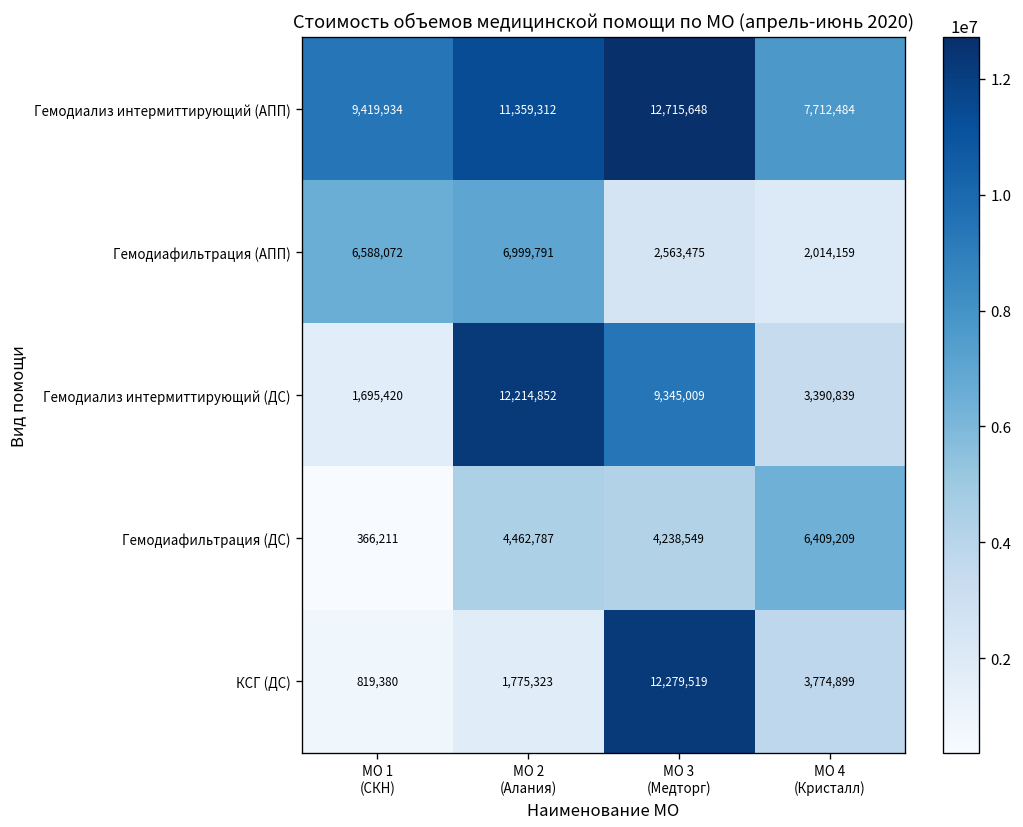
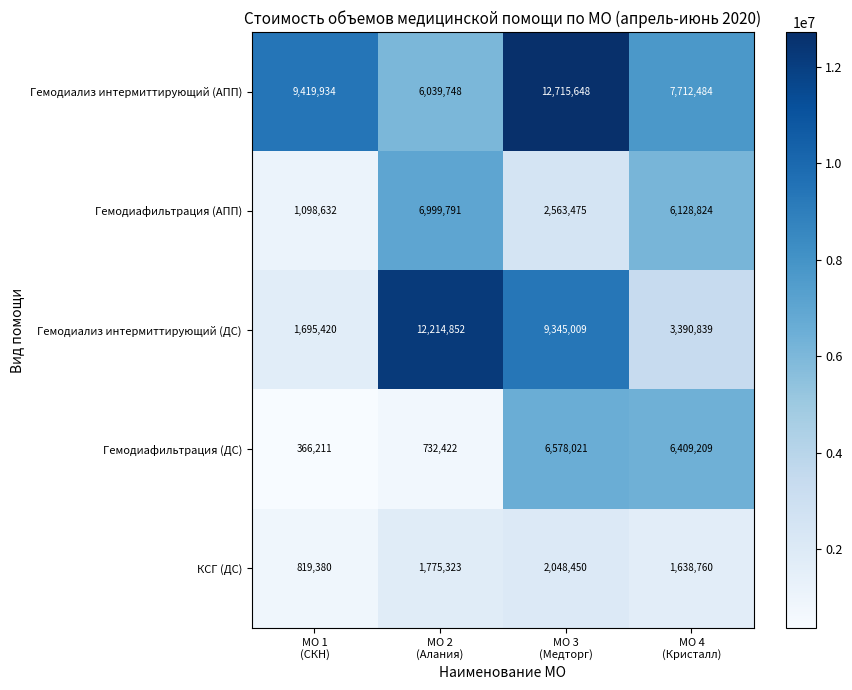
  {
    "Гемодиализ интермиттирующий (АПП)": {
      "МО 1 (СКН)": "9,419,934",
-     "МО 2 (Алания)": "11,359,312",
+     "МО 2 (Алания)": "6,039,748",
      "МО 3 (Медторг)": "12,715,648",
      "МО 4 (Кристалл)": "7,712,484"
    },
    "Гемодиафильтрация (АПП)": {
-     "МО 1 (СКН)": "6,588,072",
+     "МО 1 (СКН)": "1,098,632",
      "МО 2 (Алания)": "6,999,791",
      "МО 3 (Медторг)": "2,563,475",
-     "МО 4 (Кристалл)": "2,014,159"
+     "МО 4 (Кристалл)": "6,128,824"
    },
    "Гемодиализ интермиттирующий (ДС)": {
      "МО 1 (СКН)": "1,695,420",
      "МО 2 (Алания)": "12,214,852",
      "МО 3 (Медторг)": "9,345,009",
      "МО 4 (Кристалл)": "3,390,839"
    },
    "Гемодиафильтрация (ДС)": {
      "МО 1 (СКН)": "366,211",
-     "МО 2 (Алания)": "4,462,787",
-     "МО 3 (Медторг)": "4,238,549",
+     "МО 2 (Алания)": "732,422",
+     "МО 3 (Медторг)": "6,578,021",
      "МО 4 (Кристалл)": "6,409,209"
    },
    "КСГ (ДС)": {
      "МО 1 (СКН)": "819,380",
      "МО 2 (Алания)": "1,775,323",
-     "МО 3 (Медторг)": "12,279,519",
-     "МО 4 (Кристалл)": "3,774,899"
+     "МО 3 (Медторг)": "2,048,450",
+     "МО 4 (Кристалл)": "1,638,760"
    }
  }
